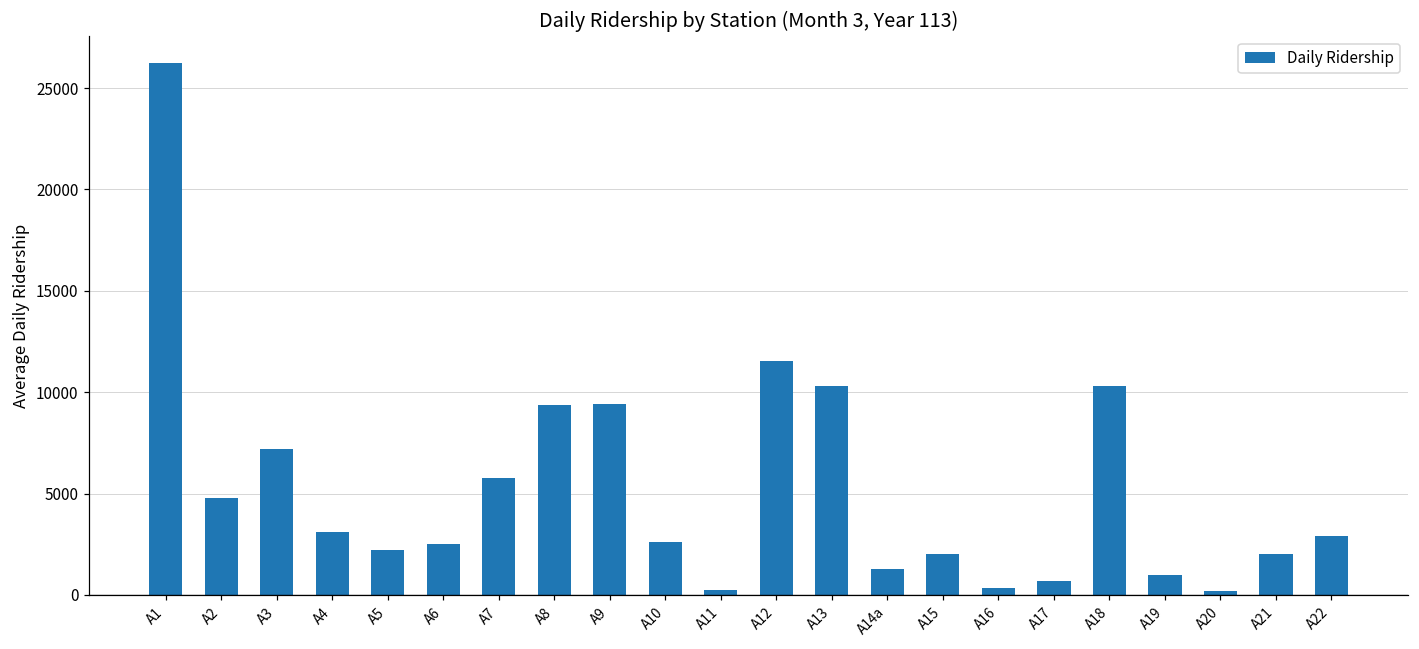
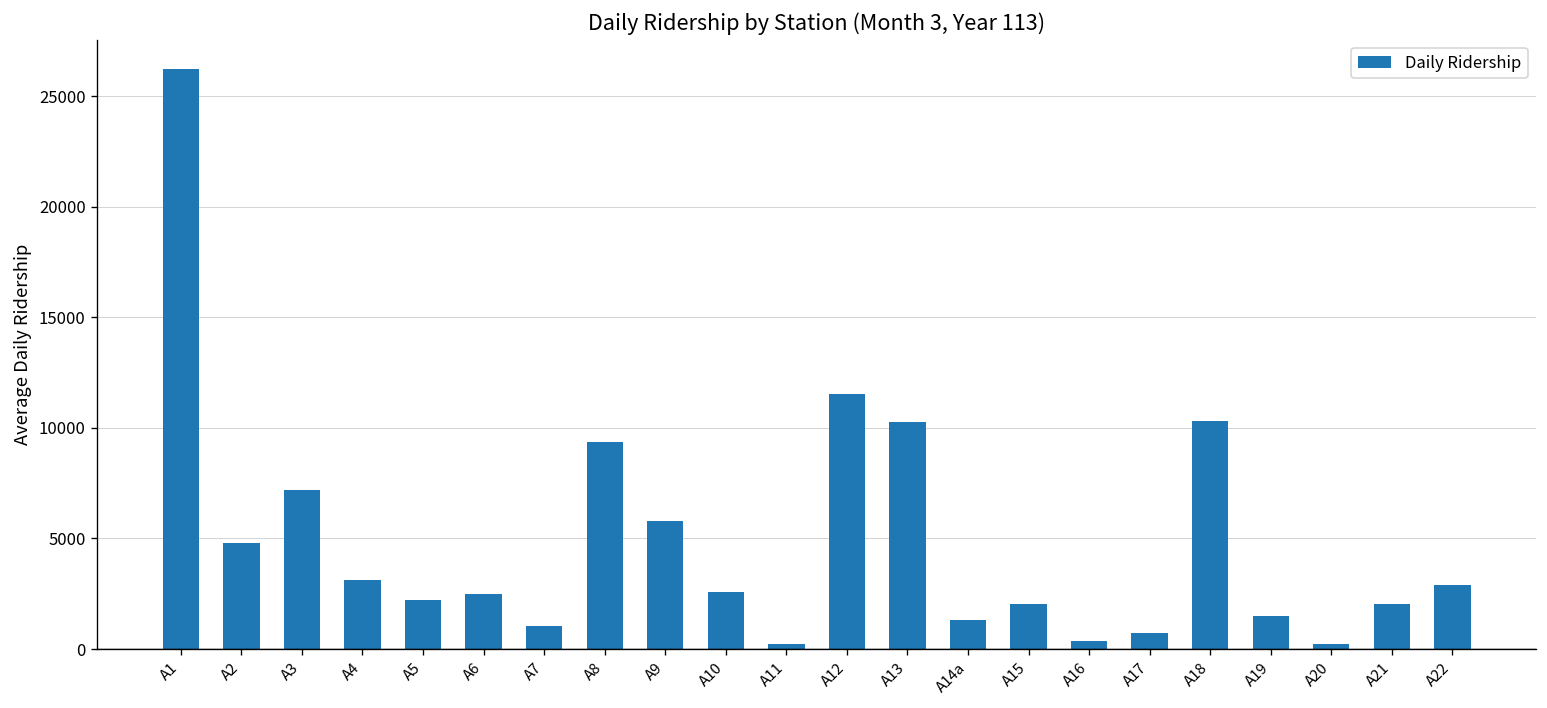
  {
    "A1": 26200,
    "A2": 4800,
    "A3": 7200,
    "A4": 3100,
    "A5": 2200,
    "A6": 2500,
-   "A7": 5800,
+   "A7": 1000,
    "A8": 9400,
-   "A9": 9400,
+   "A9": 5800,
    "A10": 2600,
    "A11": 200,
    "A12": 11600,
    "A13": 10300,
    "A14a": 1300,
    "A15": 2000,
    "A16": 300,
    "A17": 700,
    "A18": 10300,
-   "A19": 1000,
+   "A19": 1500,
    "A20": 200,
    "A21": 2000,
    "A22": 2900
  }
